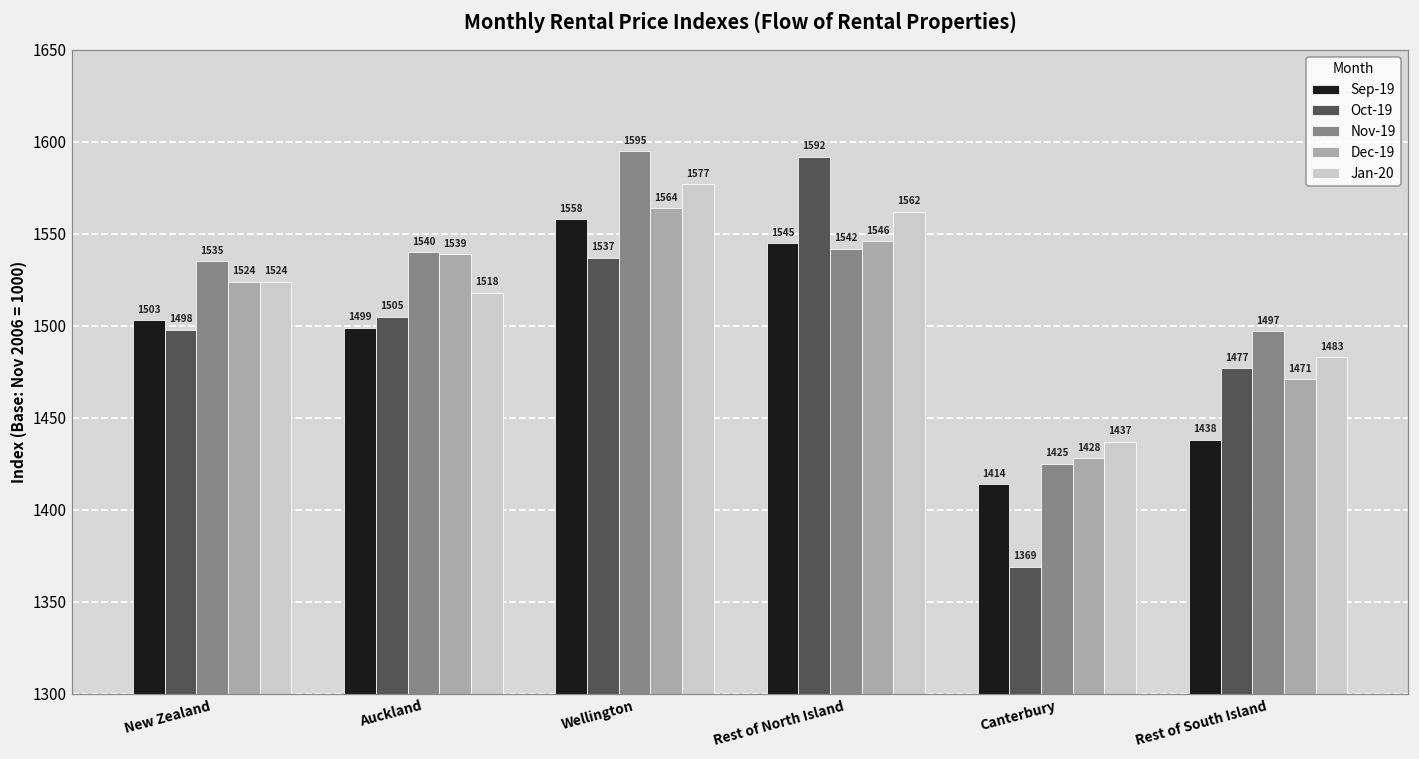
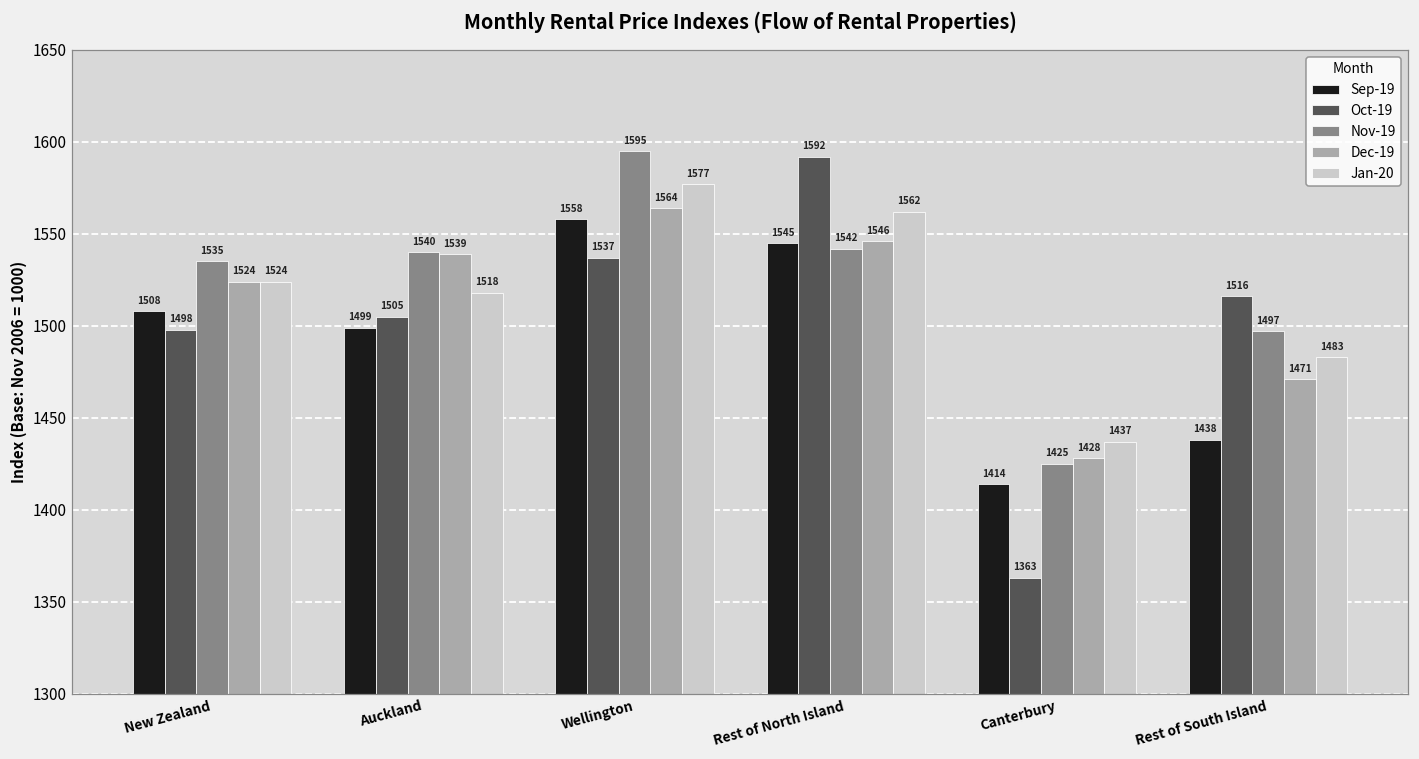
  {
    "Sep-19": {
-     "New Zealand": 1503,
+     "New Zealand": 1508,
      "Auckland": 1499,
      "Wellington": 1558,
      "Rest of North Island": 1545,
      "Canterbury": 1414,
      "Rest of South Island": 1438
    },
    "Oct-19": {
      "New Zealand": 1498,
      "Auckland": 1505,
      "Wellington": 1537,
      "Rest of North Island": 1592,
-     "Canterbury": 1369,
-     "Rest of South Island": 1477
+     "Canterbury": 1363,
+     "Rest of South Island": 1516
    }
  }
